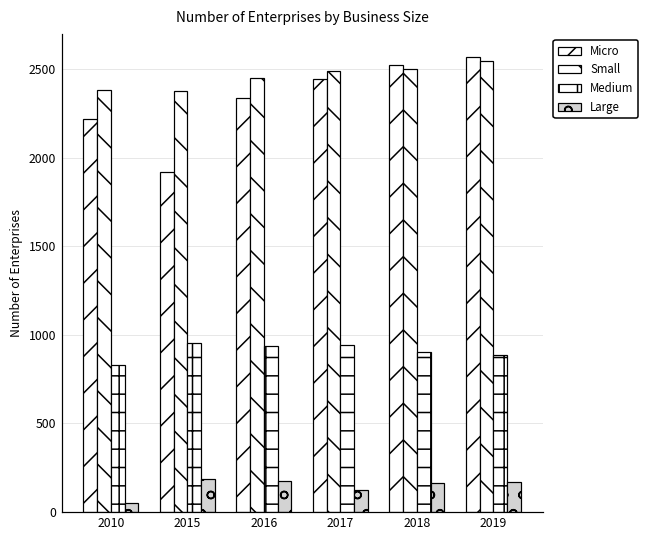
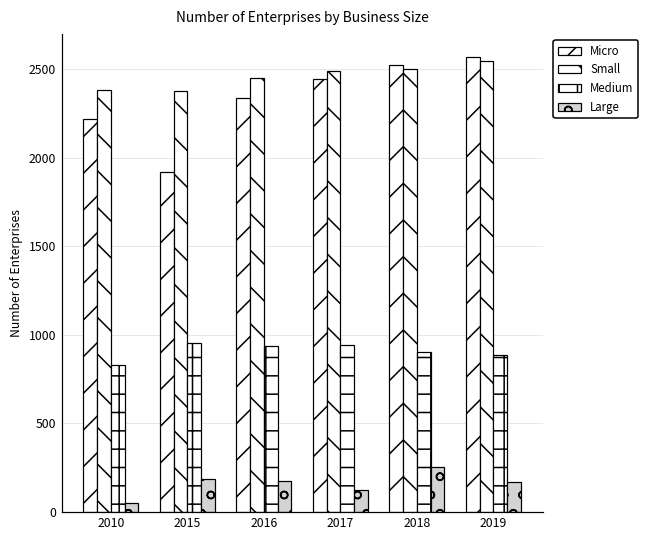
  {
    "Large": {
      "2010": 50,
      "2015": 190,
      "2016": 180,
      "2017": 120,
-     "2018": 160,
+     "2018": 250,
      "2019": 170
    }
  }
